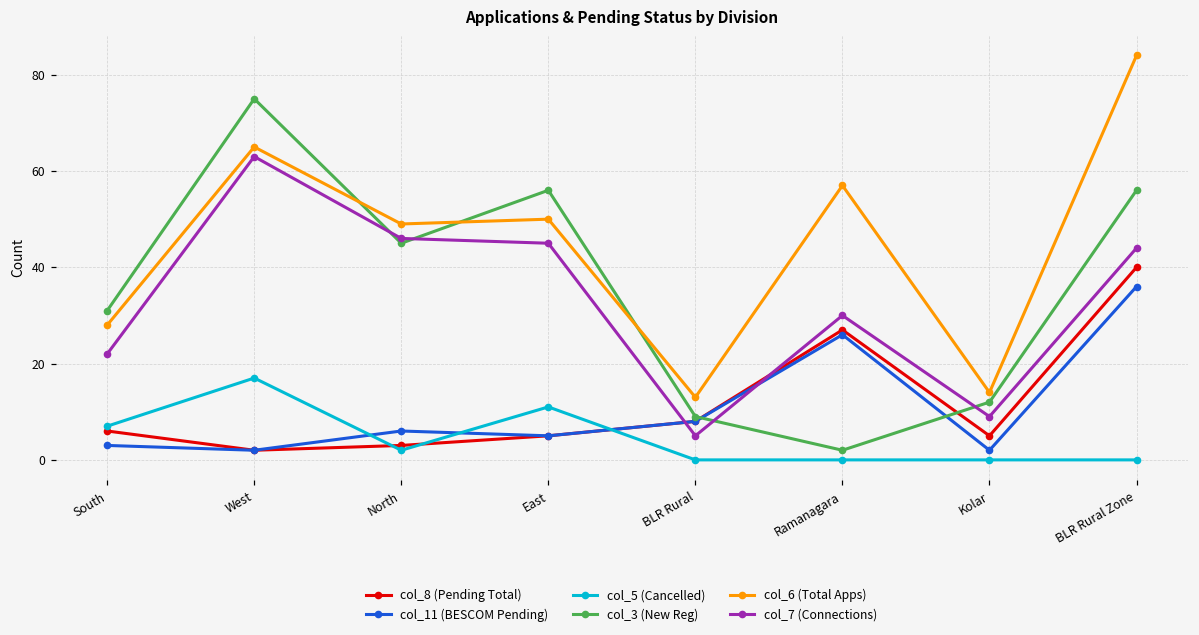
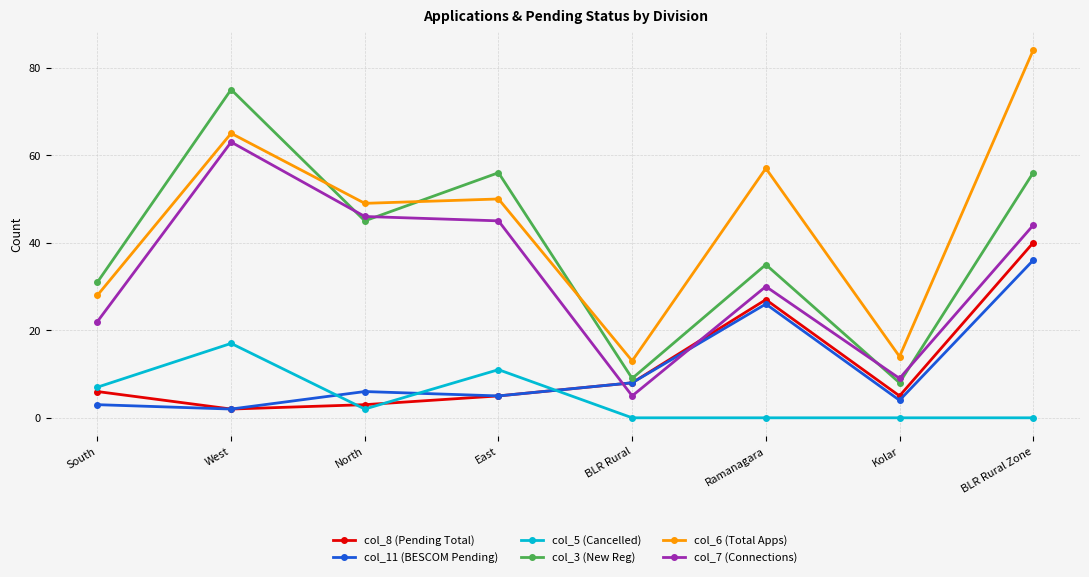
  {
    "col_8 (Pending Total)": {
      "South": 6,
      "North": 3,
      "Ramanagara": 27,
      "Kolar": 5,
      "BLR Rural Zone": 40
    },
    "col_11 (BESCOM Pending)": {
      "South": 3,
      "North": 6,
      "Ramanagara": 26,
-     "Kolar": 2,
+     "Kolar": 4,
      "BLR Rural Zone": 36
    },
    "col_5 (Cancelled)": {
      "South": 7,
      "West": 17,
      "North": 2,
      "East": 11,
      "BLR Rural": 0,
      "Ramanagara": 0,
      "Kolar": 0,
      "BLR Rural Zone": 0
    },
    "col_3 (New Reg)": {
      "South": 31,
      "West": 75,
      "North": 45,
      "East": 56,
      "BLR Rural": 9,
-     "Ramanagara": 2,
-     "Kolar": 12,
+     "Ramanagara": 35,
+     "Kolar": 8,
      "BLR Rural Zone": 56
    },
    "col_6 (Total Apps)": {
      "South": 28,
      "West": 65,
      "North": 49,
      "East": 50,
      "BLR Rural": 13,
      "Ramanagara": 57,
      "Kolar": 14,
      "BLR Rural Zone": 84
    },
    "col_7 (Connections)": {
      "South": 22,
      "West": 63,
      "North": 46,
      "East": 45,
      "BLR Rural": 5,
      "Ramanagara": 30,
      "Kolar": 9,
      "BLR Rural Zone": 44
    }
  }
